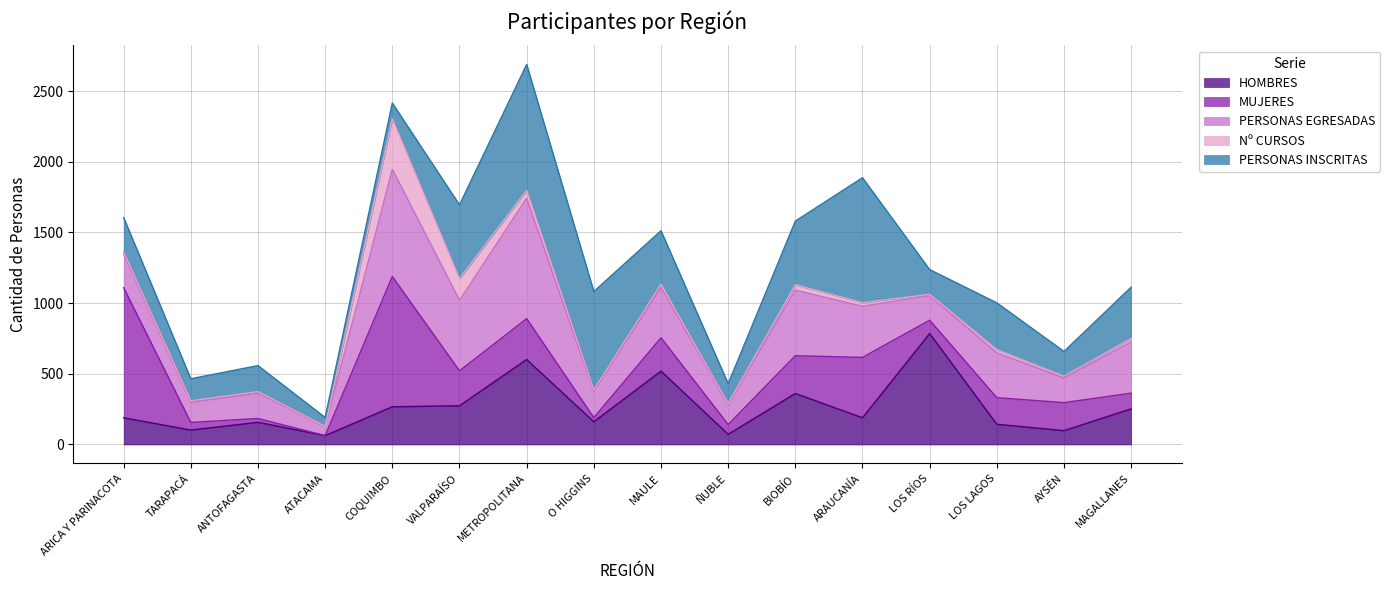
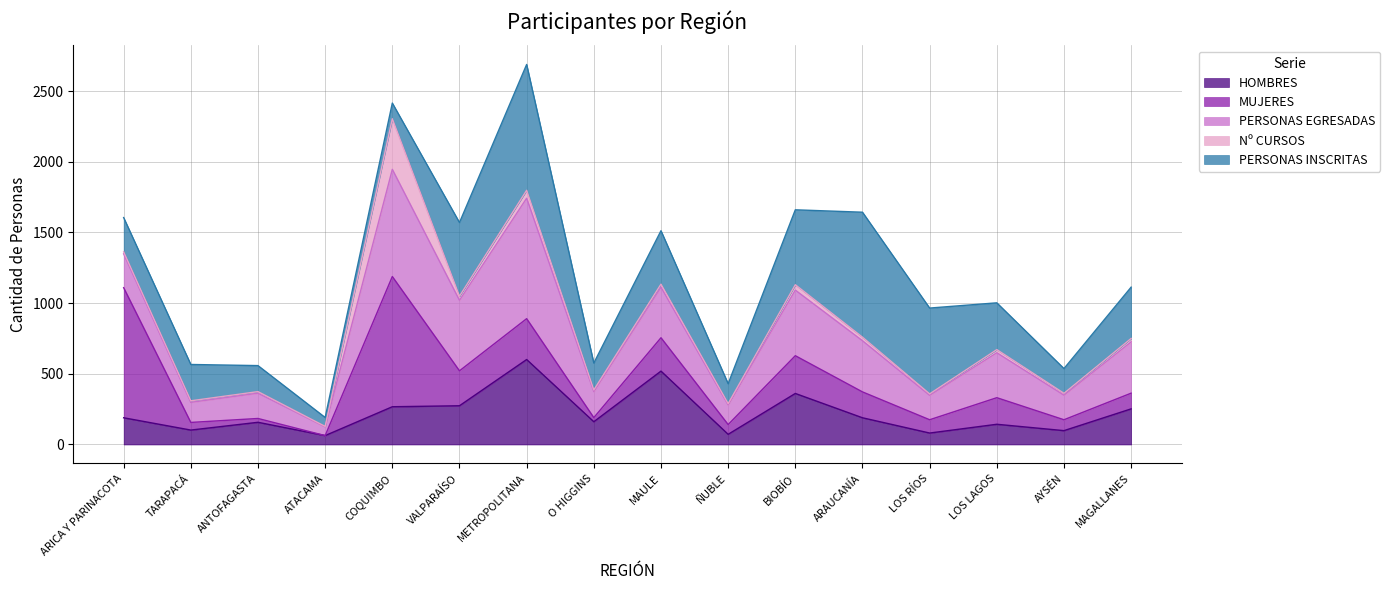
  {
    "HOMBRES": {
      "ARICA Y PARINACOTA": 190,
      "TARAPACÁ": 100,
      "ANTOFAGASTA": 160,
      "COQUIMBO": 270,
      "VALPARAÍSO": 270,
      "METROPOLITANA": 600,
      "O HIGGINS": 160,
      "MAULE": 520,
      "ÑUBLE": 70,
      "BIOBÍO": 360,
      "ARAUCANÍA": 190,
-     "LOS RÍOS": 790,
+     "LOS RÍOS": 80,
      "LOS LAGOS": 140,
      "AYSÉN": 100,
      "MAGALLANES": 250
    },
    "MUJERES": {
      "ARICA Y PARINACOTA": 920,
      "TARAPACÁ": 50,
      "ANTOFAGASTA": 30,
      "COQUIMBO": 920,
      "VALPARAÍSO": 250,
      "METROPOLITANA": 290,
      "O HIGGINS": 30,
      "MAULE": 240,
      "ÑUBLE": 70,
      "BIOBÍO": 270,
-     "ARAUCANÍA": 430,
+     "ARAUCANÍA": 180,
      "LOS RÍOS": 90,
      "LOS LAGOS": 190,
-     "AYSÉN": 200,
+     "AYSÉN": 80,
      "MAGALLANES": 110
    },
    "PERSONAS EGRESADAS": {
      "COQUIMBO": 760,
      "VALPARAÍSO": 500,
      "METROPOLITANA": 850,
      "MAULE": 360,
      "BIOBÍO": 460,
      "ARAUCANÍA": 360,
      "LOS LAGOS": 320,
      "MAGALLANES": 360
    },
    "Nº CURSOS": {
      "COQUIMBO": 360,
-     "VALPARAÍSO": 150,
+     "VALPARAÍSO": 30,
      "METROPOLITANA": 60,
      "MAULE": 20,
      "BIOBÍO": 40,
      "ARAUCANÍA": 30,
      "LOS LAGOS": 20,
      "MAGALLANES": 20
    },
    "PERSONAS INSCRITAS": {
      "ARICA Y PARINACOTA": 240,
-     "TARAPACÁ": 160,
+     "TARAPACÁ": 260,
      "ANTOFAGASTA": 180,
      "ATACAMA": 60,
      "COQUIMBO": 110,
      "VALPARAÍSO": 520,
      "METROPOLITANA": 890,
-     "O HIGGINS": 700,
+     "O HIGGINS": 190,
      "MAULE": 380,
      "ÑUBLE": 140,
-     "BIOBÍO": 450,
+     "BIOBÍO": 530,
      "ARAUCANÍA": 880,
-     "LOS RÍOS": 180,
+     "LOS RÍOS": 610,
      "LOS LAGOS": 330,
      "AYSÉN": 180,
      "MAGALLANES": 360
    }
  }
